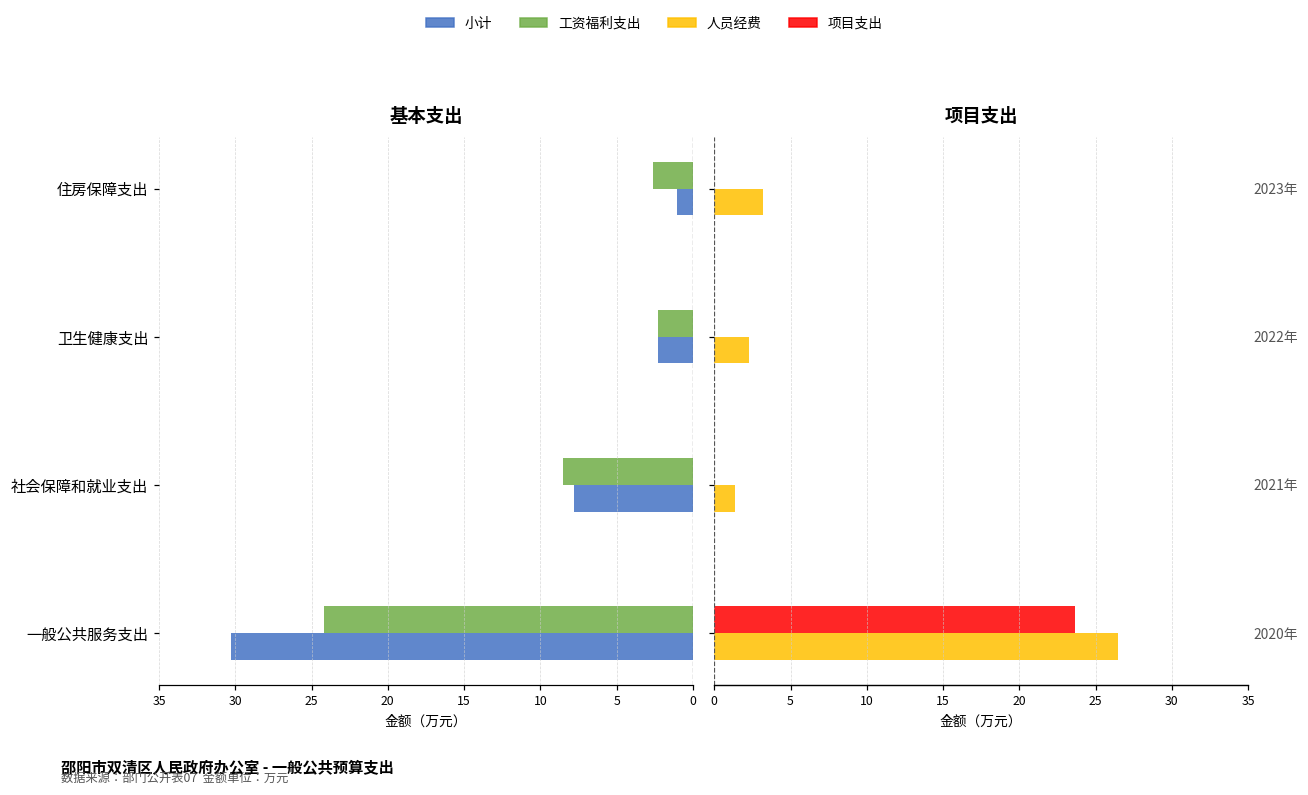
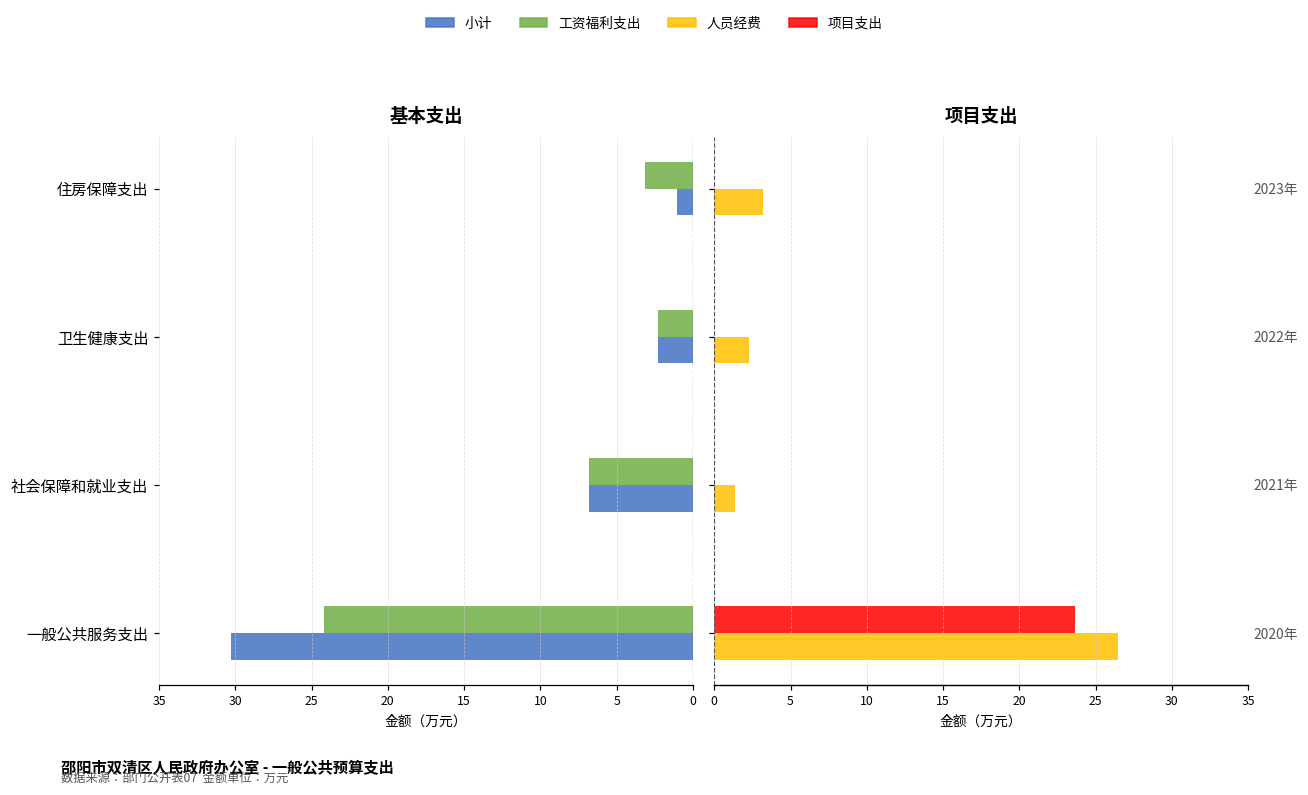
  {
    "基本支出": {
      "小计": {
        "住房保障支出": 1.1,
        "卫生健康支出": 2.3,
-       "社会保障和就业支出": 7.8,
+       "社会保障和就业支出": 6.8,
        "一般公共服务支出": 30.3
      },
      "工资福利支出": {
-       "住房保障支出": 2.6,
+       "住房保障支出": 3.2,
        "卫生健康支出": 2.3,
-       "社会保障和就业支出": 8.5,
+       "社会保障和就业支出": 6.8,
        "一般公共服务支出": 24.2
      }
    },
    "项目支出": {
      "人员经费": {
        "2023年": 3.2,
        "2022年": 2.3,
        "2021年": 1.4,
        "2020年": 26.5
      },
      "项目支出": {
        "2023年": 0.0,
        "2022年": 0.0,
        "2021年": 0.0,
        "2020年": 23.7
      }
    }
  }
